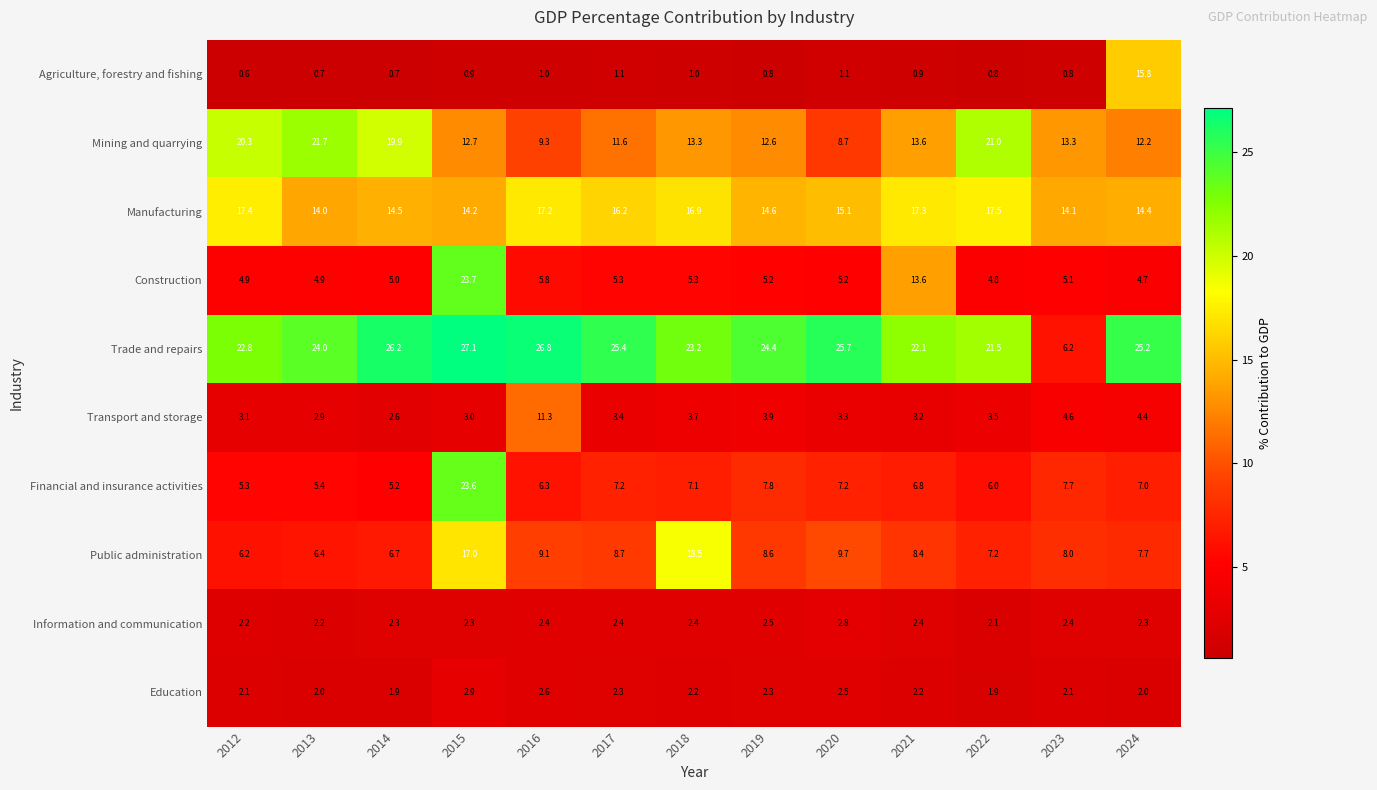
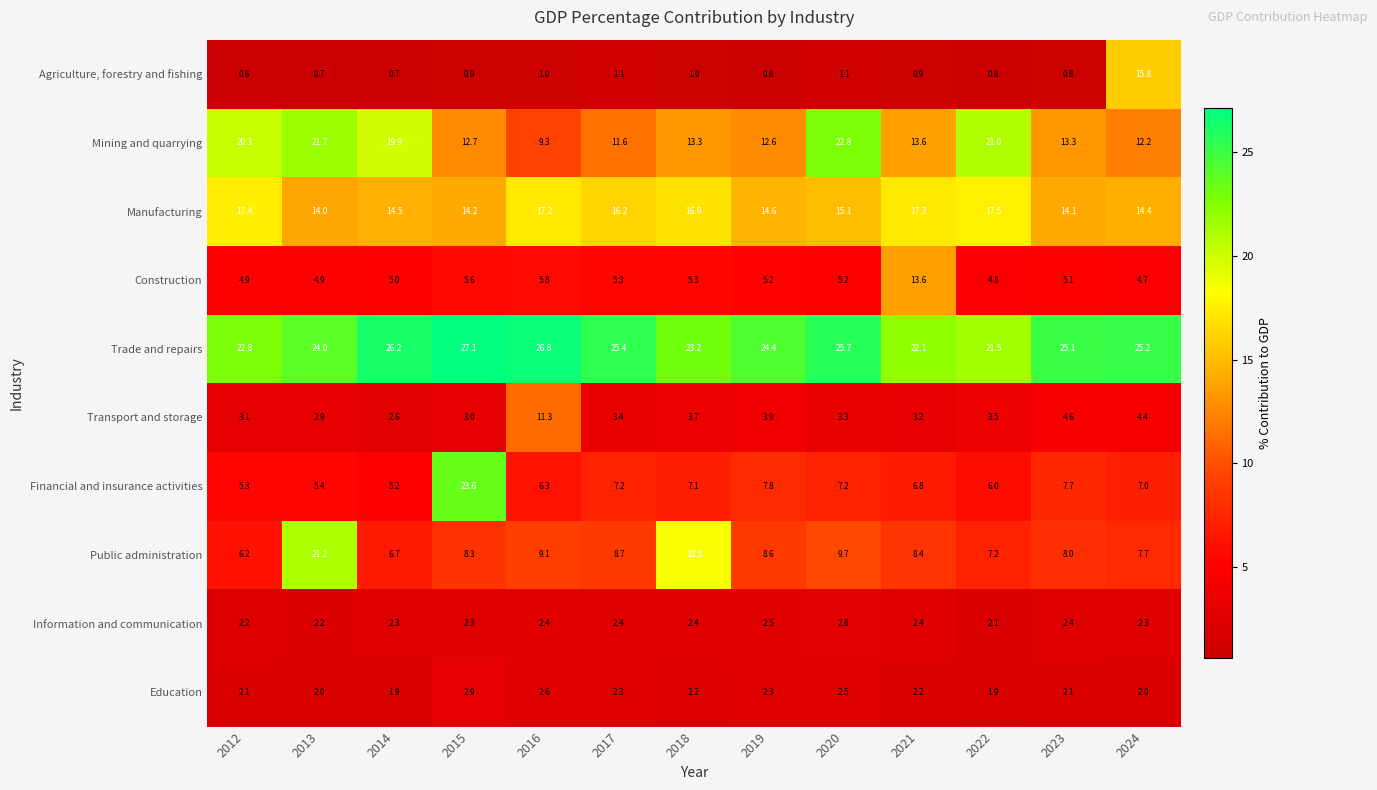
  {
    "Agriculture, forestry and fishing": {
      "2012": 0.6,
      "2013": 0.7,
      "2014": 0.7,
      "2015": 0.9,
      "2016": 1.0,
      "2017": 1.1,
      "2018": 1.0,
      "2019": 0.8,
      "2020": 1.1,
      "2021": 0.9,
      "2022": 0.8,
      "2023": 0.8,
      "2024": 15.8
    },
    "Mining and quarrying": {
      "2012": 20.3,
      "2013": 21.7,
      "2014": 19.9,
      "2015": 12.7,
      "2016": 9.3,
      "2017": 11.6,
      "2018": 13.3,
      "2019": 12.6,
-     "2020": 8.7,
+     "2020": 22.8,
      "2021": 13.6,
      "2022": 21.0,
      "2023": 13.3,
      "2024": 12.2
    },
    "Manufacturing": {
      "2012": 17.4,
      "2013": 14.0,
      "2014": 14.5,
      "2015": 14.2,
      "2016": 17.2,
      "2017": 16.2,
      "2018": 16.9,
      "2019": 14.6,
      "2020": 15.1,
      "2021": 17.3,
      "2022": 17.5,
      "2023": 14.1,
      "2024": 14.4
    },
    "Construction": {
      "2012": 4.9,
      "2013": 4.9,
      "2014": 5.0,
-     "2015": 23.7,
+     "2015": 5.6,
      "2016": 5.8,
      "2017": 5.3,
      "2018": 5.3,
      "2019": 5.2,
      "2020": 5.2,
      "2021": 13.6,
      "2022": 4.8,
      "2023": 5.1,
      "2024": 4.7
    },
    "Trade and repairs": {
      "2012": 22.8,
      "2013": 24.0,
      "2014": 26.2,
      "2015": 27.1,
      "2016": 26.8,
      "2017": 25.4,
      "2018": 23.2,
      "2019": 24.4,
      "2020": 25.7,
      "2021": 22.1,
      "2022": 21.5,
-     "2023": 6.2,
+     "2023": 25.1,
      "2024": 25.2
    },
    "Transport and storage": {
      "2012": 3.1,
      "2013": 2.9,
      "2014": 2.6,
      "2015": 3.0,
      "2016": 11.3,
      "2017": 3.4,
      "2018": 3.7,
      "2019": 3.9,
      "2020": 3.3,
      "2021": 3.2,
      "2022": 3.5,
      "2023": 4.6,
      "2024": 4.4
    },
    "Financial and insurance activities": {
      "2012": 5.3,
      "2013": 5.4,
      "2014": 5.2,
      "2015": 23.6,
      "2016": 6.3,
      "2017": 7.2,
      "2018": 7.1,
      "2019": 7.8,
      "2020": 7.2,
      "2021": 6.8,
      "2022": 6.0,
      "2023": 7.7,
      "2024": 7.0
    },
    "Public administration": {
      "2012": 6.2,
-     "2013": 6.4,
+     "2013": 21.2,
      "2014": 6.7,
-     "2015": 17.0,
+     "2015": 8.3,
      "2016": 9.1,
      "2017": 8.7,
      "2018": 18.5,
      "2019": 8.6,
      "2020": 9.7,
      "2021": 8.4,
      "2022": 7.2,
      "2023": 8.0,
      "2024": 7.7
    },
    "Information and communication": {
      "2012": 2.2,
      "2013": 2.2,
      "2014": 2.3,
      "2015": 2.3,
      "2016": 2.4,
      "2017": 2.4,
      "2018": 2.4,
      "2019": 2.5,
      "2020": 2.8,
      "2021": 2.4,
      "2022": 2.1,
      "2023": 2.4,
      "2024": 2.3
    },
    "Education": {
      "2012": 2.1,
      "2013": 2.0,
      "2014": 1.9,
      "2015": 2.9,
      "2016": 2.6,
      "2017": 2.3,
      "2018": 2.2,
      "2019": 2.3,
      "2020": 2.5,
      "2021": 2.2,
      "2022": 1.9,
      "2023": 2.1,
      "2024": 2.0
    }
  }
